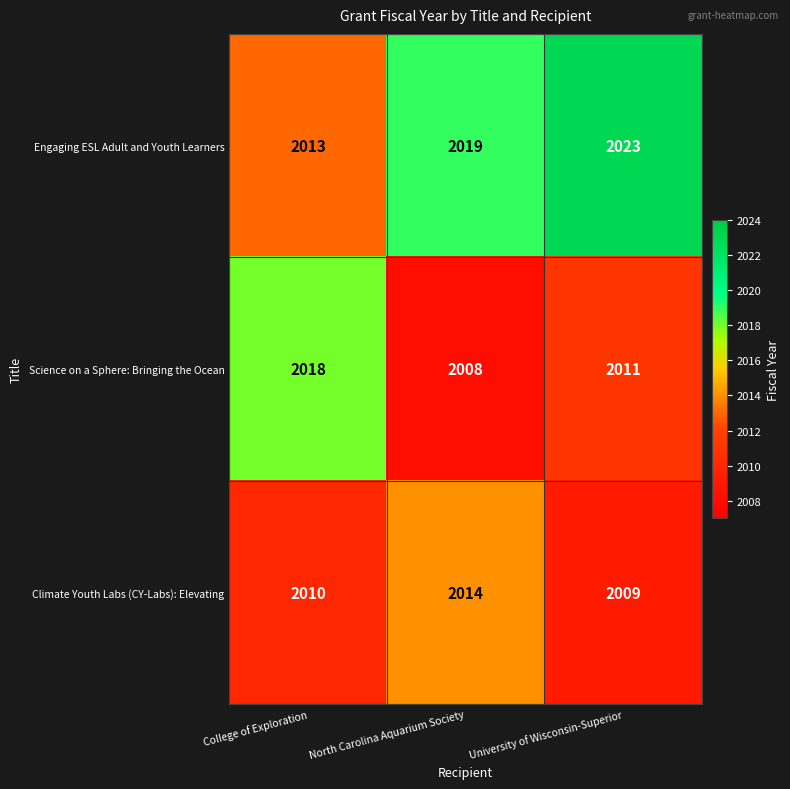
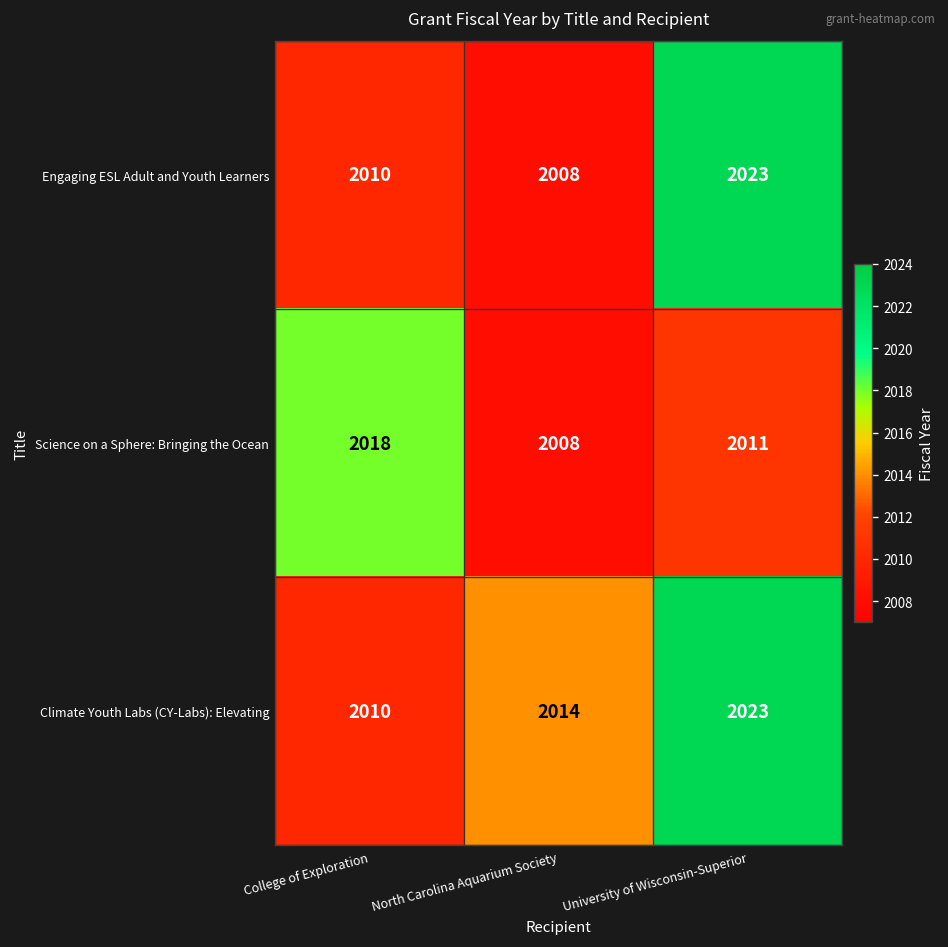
  {
    "Engaging ESL Adult and Youth Learners": {
-     "College of Exploration": 2013,
-     "North Carolina Aquarium Society": 2019,
+     "College of Exploration": 2010,
+     "North Carolina Aquarium Society": 2008,
      "University of Wisconsin-Superior": 2023
    },
    "Science on a Sphere: Bringing the Ocean": {
      "College of Exploration": 2018,
      "North Carolina Aquarium Society": 2008,
      "University of Wisconsin-Superior": 2011
    },
    "Climate Youth Labs (CY-Labs): Elevating": {
      "College of Exploration": 2010,
      "North Carolina Aquarium Society": 2014,
-     "University of Wisconsin-Superior": 2009
+     "University of Wisconsin-Superior": 2023
    }
  }
